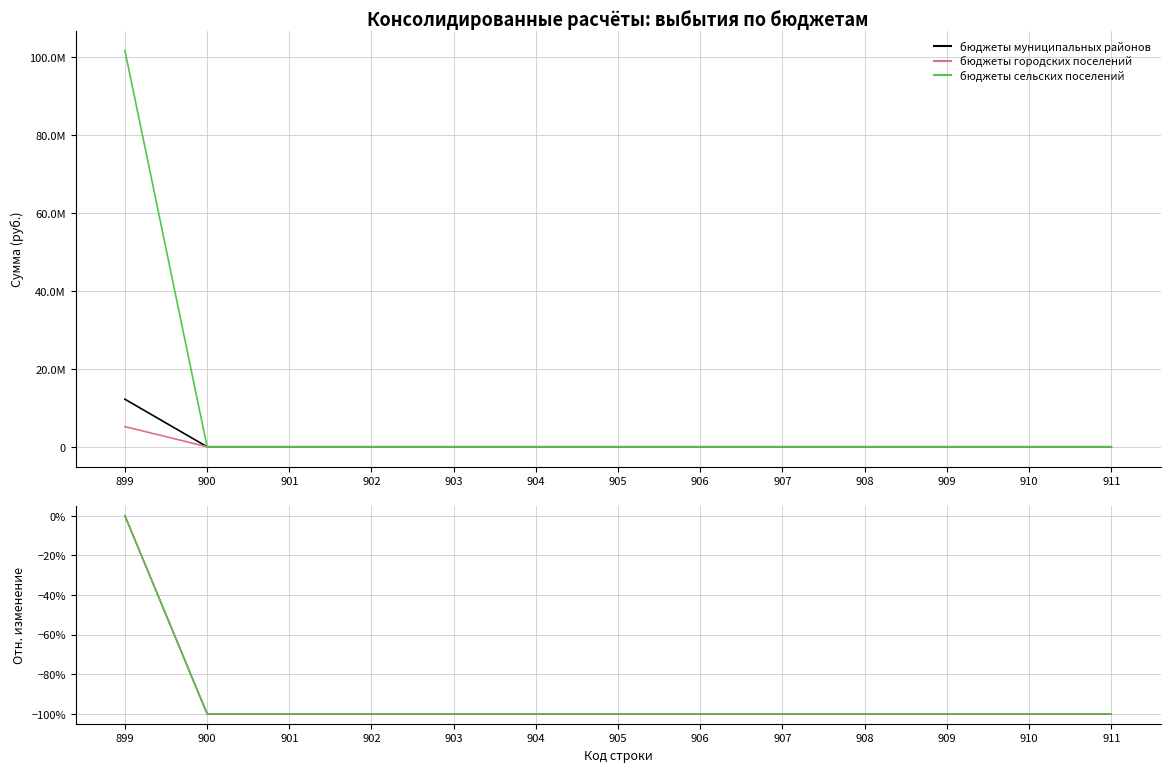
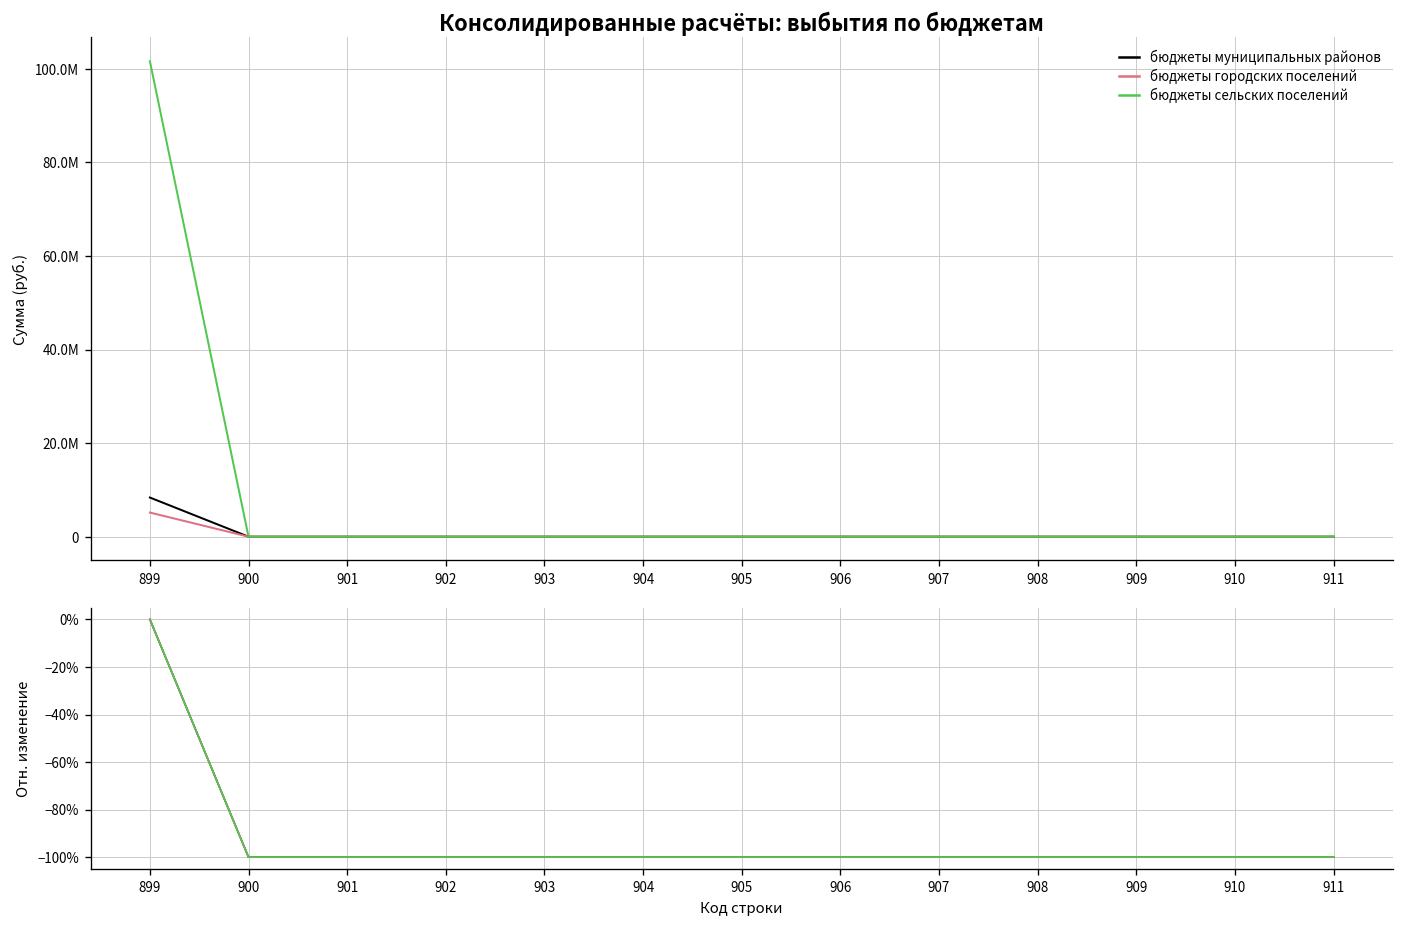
  {
    "Консолидированные расчёты: выбытия по бюджетам": {
      "бюджеты муниципальных районов": {
-       "899": 12000000
+       "899": 8000000
      },
      "бюджеты городских поселений": {
        "899": 5000000
      },
      "бюджеты сельских поселений": {
        "899": 102000000
      }
    }
  }
